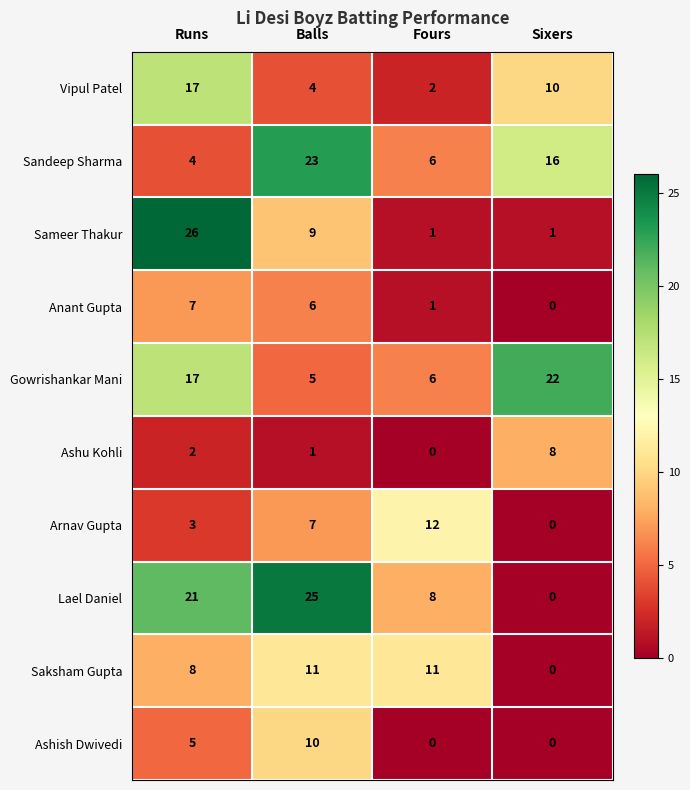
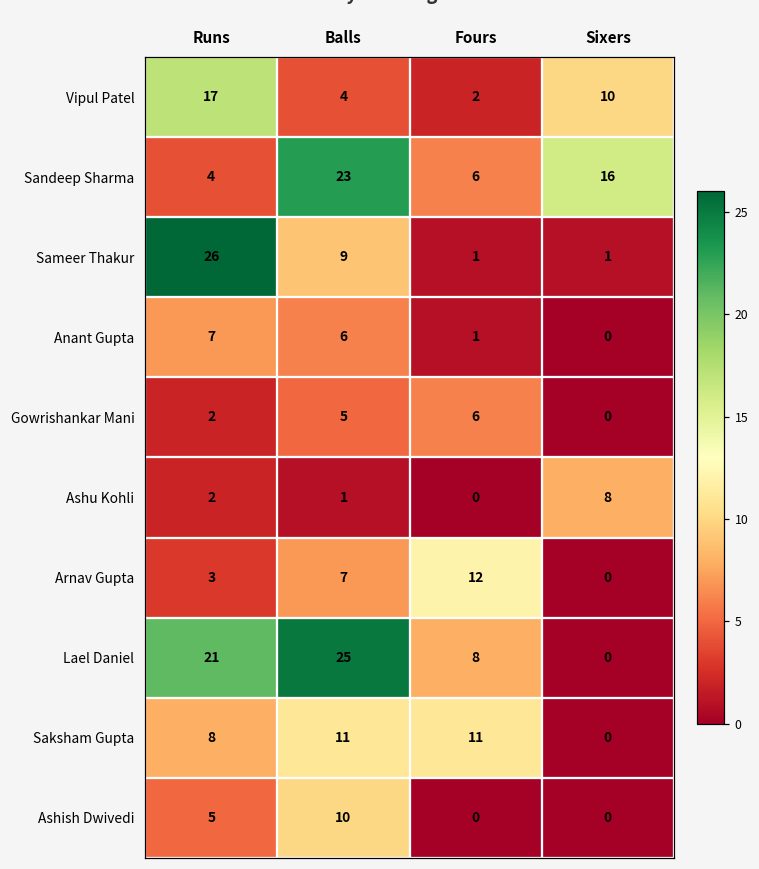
  {
    "Vipul Patel": {
      "Runs": 17,
      "Balls": 4,
      "Fours": 2,
      "Sixers": 10
    },
    "Sandeep Sharma": {
      "Runs": 4,
      "Balls": 23,
      "Fours": 6,
      "Sixers": 16
    },
    "Sameer Thakur": {
      "Runs": 26,
      "Balls": 9,
      "Fours": 1,
      "Sixers": 1
    },
    "Anant Gupta": {
      "Runs": 7,
      "Balls": 6,
      "Fours": 1,
      "Sixers": 0
    },
    "Gowrishankar Mani": {
-     "Runs": 17,
+     "Runs": 2,
      "Balls": 5,
      "Fours": 6,
-     "Sixers": 22
+     "Sixers": 0
    },
    "Ashu Kohli": {
      "Runs": 2,
      "Balls": 1,
      "Fours": 0,
      "Sixers": 8
    },
    "Arnav Gupta": {
      "Runs": 3,
      "Balls": 7,
      "Fours": 12,
      "Sixers": 0
    },
    "Lael Daniel": {
      "Runs": 21,
      "Balls": 25,
      "Fours": 8,
      "Sixers": 0
    },
    "Saksham Gupta": {
      "Runs": 8,
      "Balls": 11,
      "Fours": 11,
      "Sixers": 0
    },
    "Ashish Dwivedi": {
      "Runs": 5,
      "Balls": 10,
      "Fours": 0,
      "Sixers": 0
    }
  }
